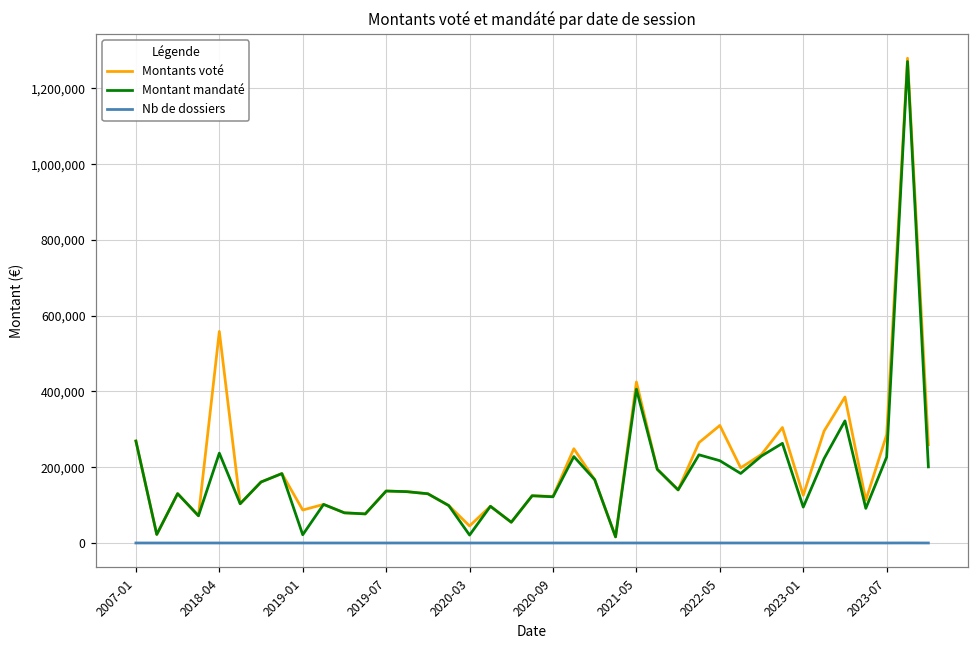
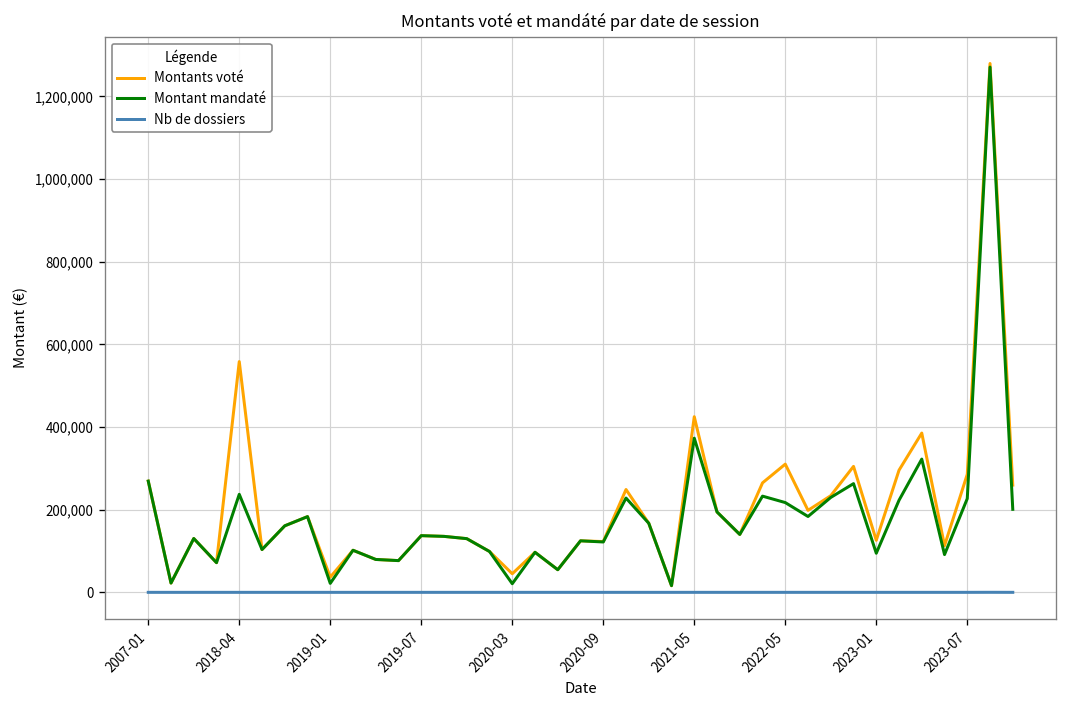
  {
    "Montants voté": {
      "2018-04": "560,000",
-     "2019-01": "90,000",
+     "2019-01": "40,000",
      "2020-03": "50,000",
      "2021-05": "430,000",
      "2022-05": "310,000",
      "2023-01": "130,000",
      "2023-07": "290,000"
    },
    "Montant mandaté": {
      "2018-04": "240,000",
      "2019-01": "20,000",
      "2020-03": "20,000",
-     "2021-05": "410,000",
+     "2021-05": "370,000",
      "2022-05": "220,000",
      "2023-01": "90,000",
      "2023-07": "230,000"
    },
    "Nb de dossiers": {
      "2007-01": "0",
      "2018-04": "0",
      "2019-01": "0",
      "2019-07": "0",
      "2020-03": "0",
      "2020-09": "0",
      "2021-05": "0",
      "2022-05": "0",
      "2023-01": "0",
      "2023-07": "0"
    }
  }
